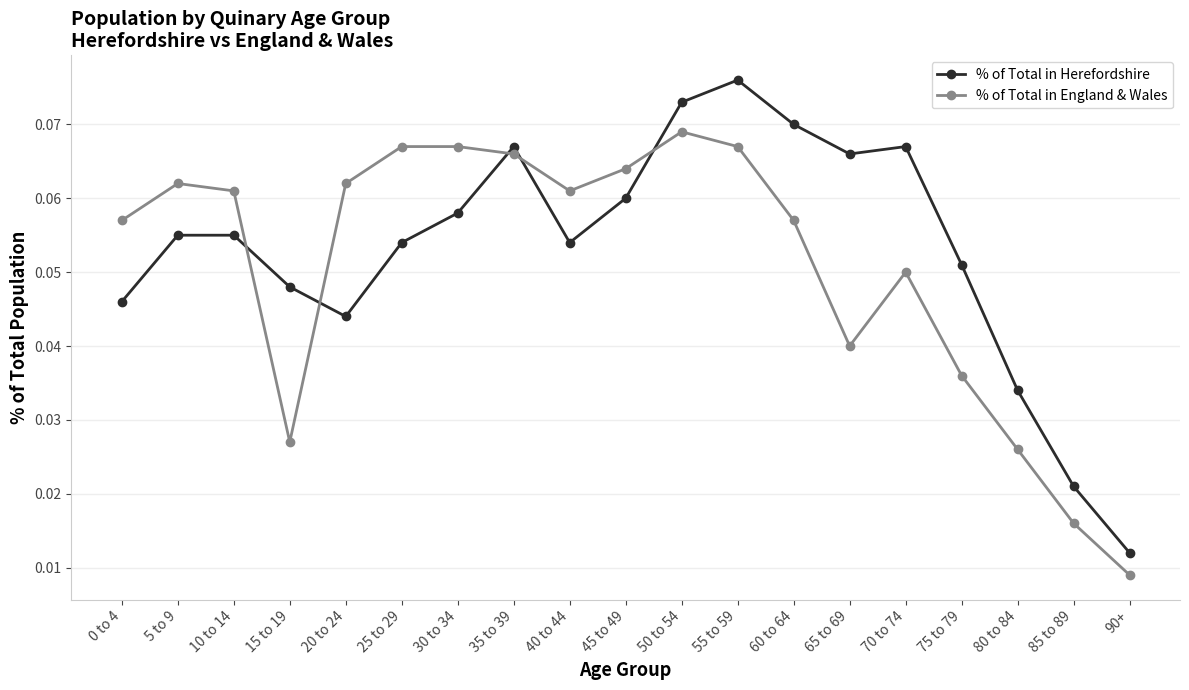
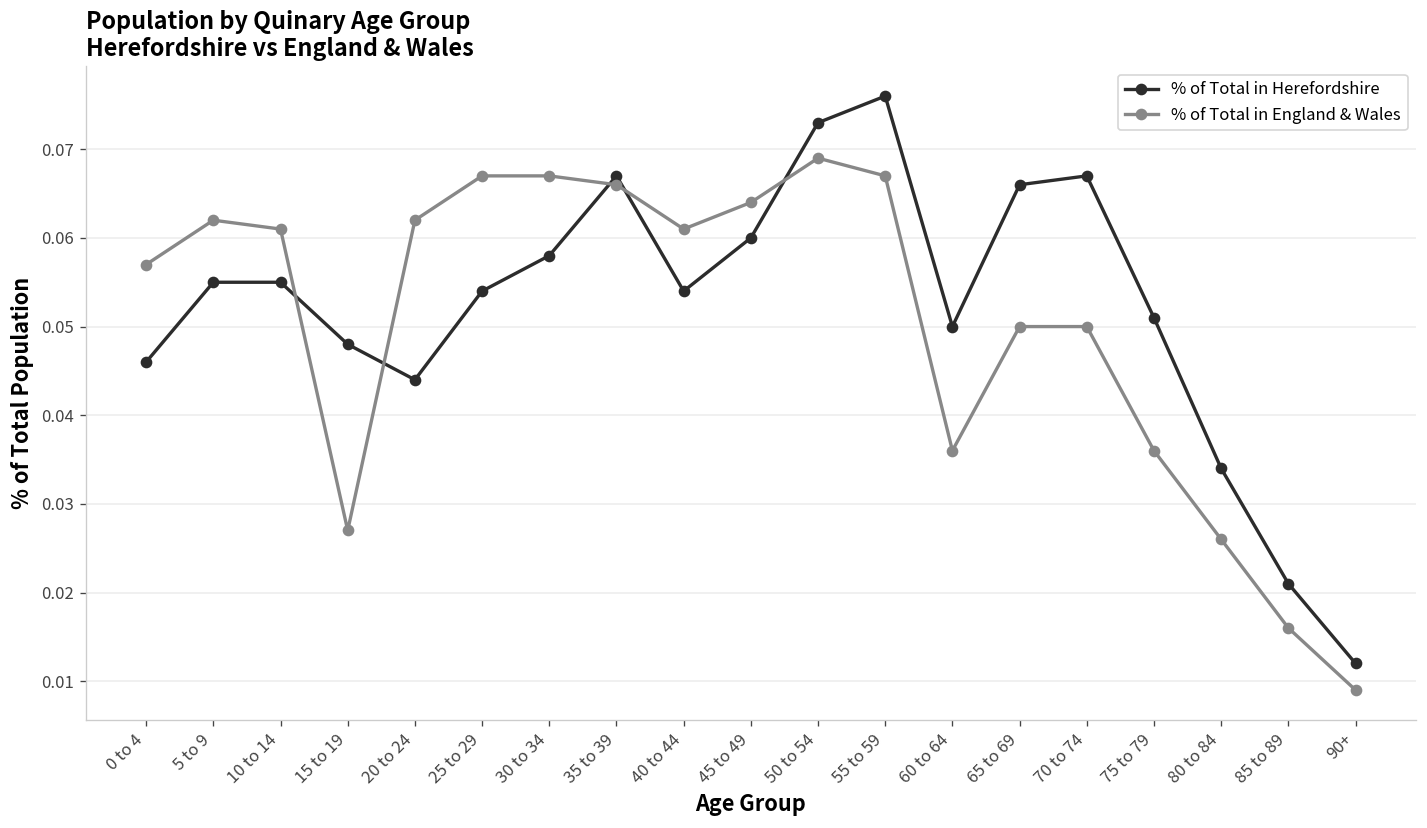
  {
    "% of Total in Herefordshire": {
      "0 to 4": 0.046,
      "5 to 9": 0.055,
      "10 to 14": 0.055,
      "15 to 19": 0.048,
      "20 to 24": 0.044,
      "25 to 29": 0.054,
      "30 to 34": 0.058,
      "35 to 39": 0.067,
      "40 to 44": 0.054,
      "45 to 49": 0.06,
      "50 to 54": 0.073,
      "55 to 59": 0.076,
-     "60 to 64": 0.07,
+     "60 to 64": 0.05,
      "65 to 69": 0.066,
      "70 to 74": 0.067,
      "75 to 79": 0.051,
      "80 to 84": 0.034,
      "85 to 89": 0.021,
      "90+": 0.012
    },
    "% of Total in England & Wales": {
      "0 to 4": 0.057,
      "5 to 9": 0.062,
      "10 to 14": 0.061,
      "15 to 19": 0.027,
      "20 to 24": 0.062,
      "25 to 29": 0.067,
      "30 to 34": 0.067,
      "35 to 39": 0.066,
      "40 to 44": 0.061,
      "45 to 49": 0.064,
      "50 to 54": 0.069,
      "55 to 59": 0.067,
-     "60 to 64": 0.057,
-     "65 to 69": 0.04,
+     "60 to 64": 0.036,
+     "65 to 69": 0.05,
      "70 to 74": 0.050,
      "75 to 79": 0.036,
      "80 to 84": 0.026,
      "85 to 89": 0.016,
      "90+": 0.009
    }
  }
